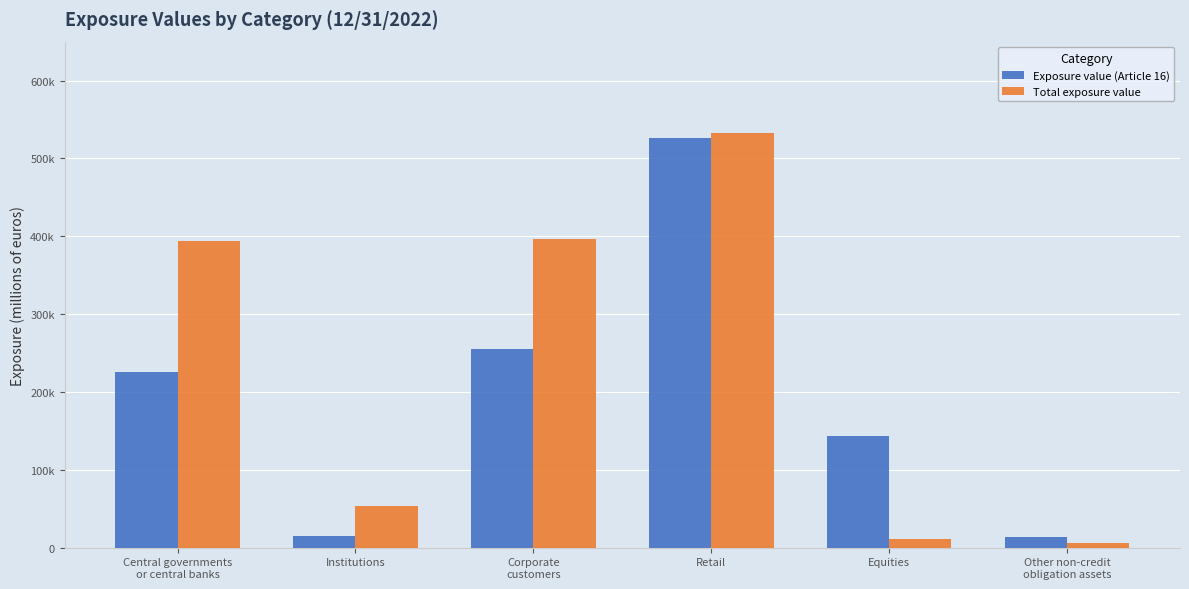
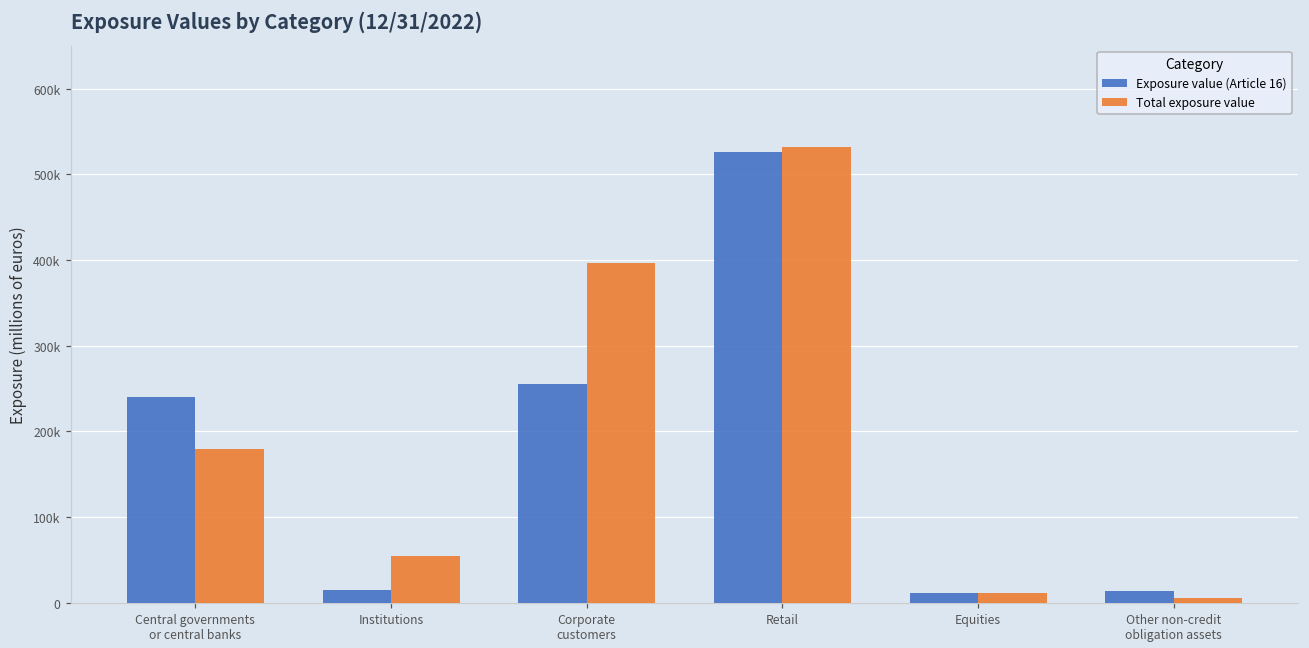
  {
    "Exposure value (Article 16)": {
-     "Central governments or central banks": 230000,
+     "Central governments or central banks": 240000,
      "Institutions": 10000,
      "Corporate customers": 250000,
      "Retail": 530000,
-     "Equities": 140000,
+     "Equities": 10000,
      "Other non-credit obligation assets": 10000
    },
    "Total exposure value": {
-     "Central governments or central banks": 390000,
+     "Central governments or central banks": 180000,
      "Institutions": 50000,
      "Corporate customers": 400000,
      "Retail": 530000,
      "Equities": 10000,
      "Other non-credit obligation assets": 10000
    }
  }
